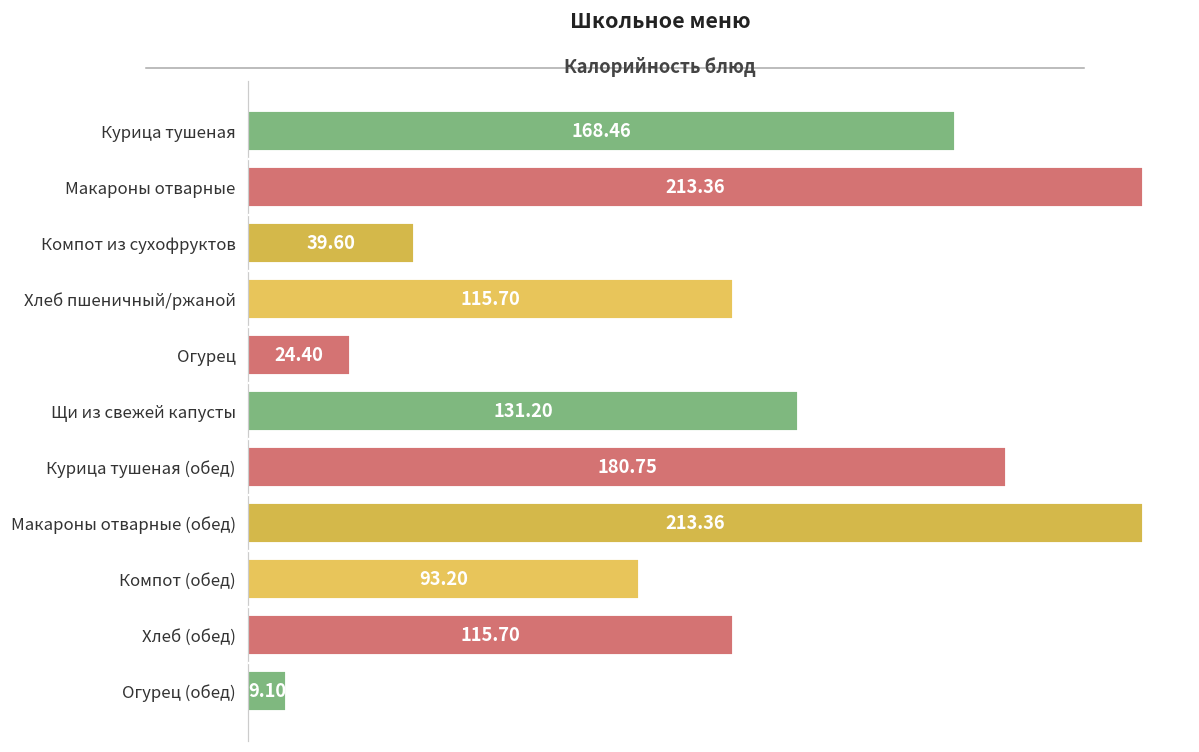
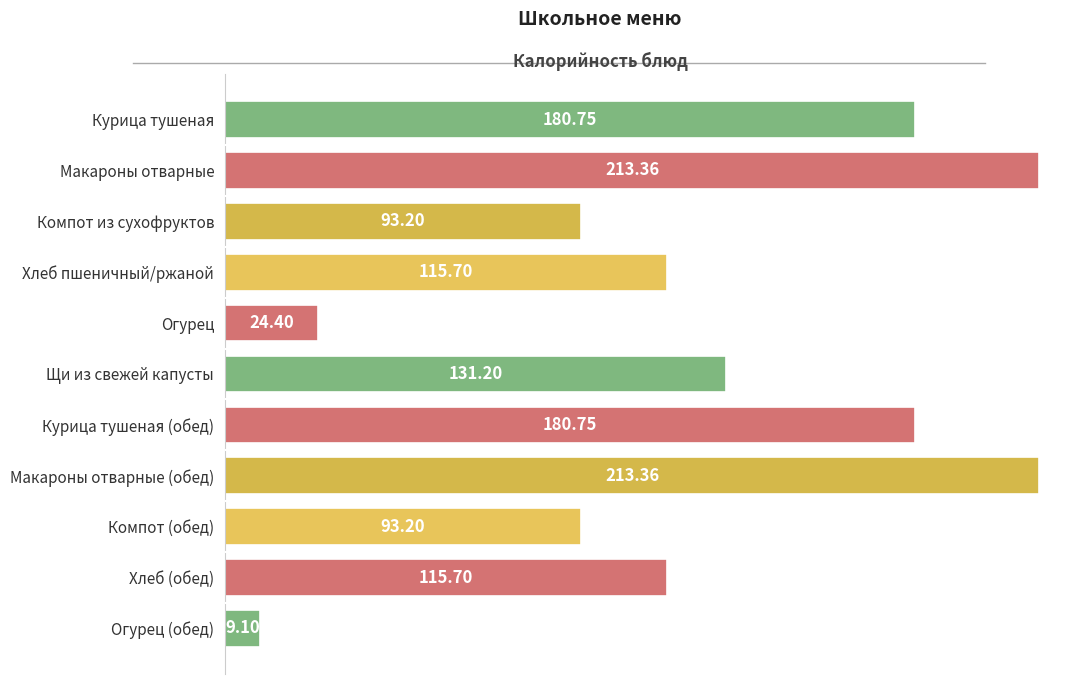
  {
-   "Курица тушеная": 168.46,
+   "Курица тушеная": 180.75,
    "Макароны отварные": 213.36,
-   "Компот из сухофруктов": 39.60,
+   "Компот из сухофруктов": 93.20,
    "Хлеб пшеничный/ржаной": 115.70,
    "Огурец": 24.40,
    "Щи из свежей капусты": 131.20,
    "Курица тушеная (обед)": 180.75,
    "Макароны отварные (обед)": 213.36,
    "Компот (обед)": 93.20,
    "Хлеб (обед)": 115.70,
    "Огурец (обед)": 9.10
  }
